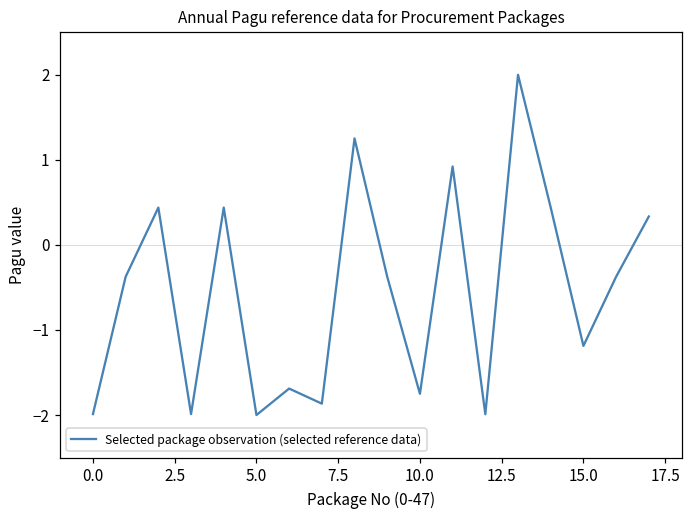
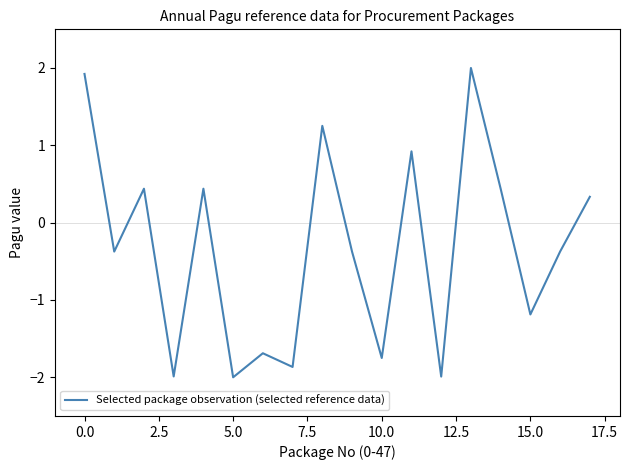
  {
-   "0.0": -2.0,
+   "0.0": 1.9,
    "5.0": -2.0,
    "10.0": -1.8,
    "15.0": -1.2
  }
